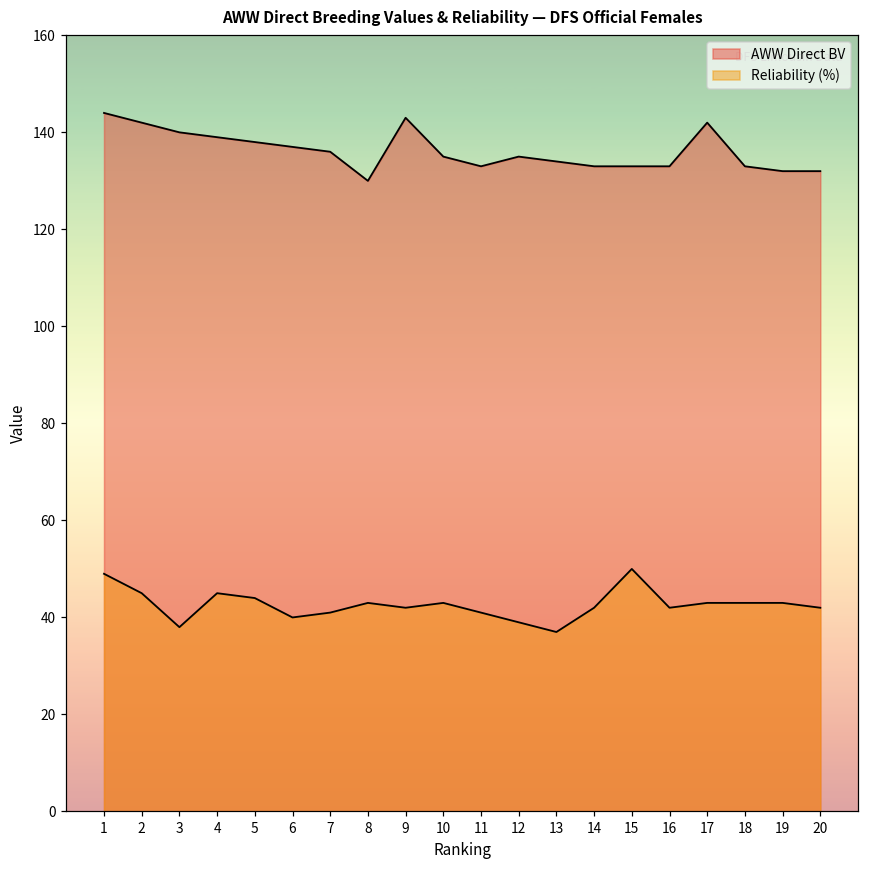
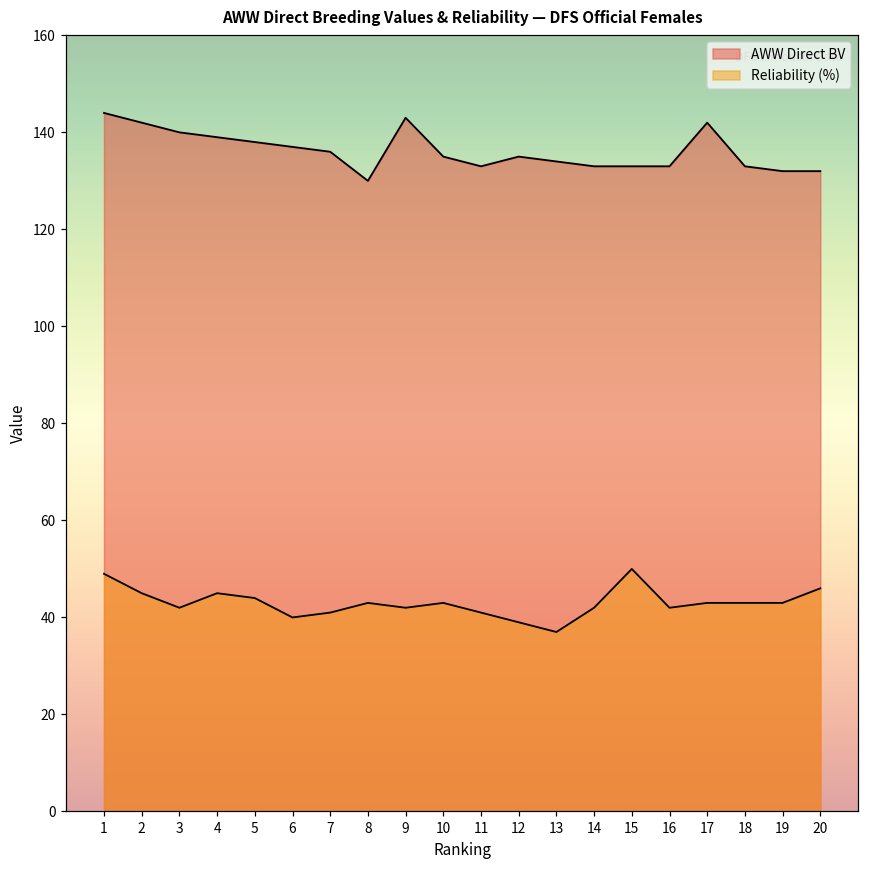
  {
    "AWW Direct BV": {
      "1": 144,
      "2": 142,
      "3": 140,
      "4": 139,
      "5": 138,
      "6": 137,
      "7": 136,
      "8": 130,
      "9": 143,
      "10": 135,
      "11": 133,
      "12": 135,
      "13": 134,
      "14": 133,
      "15": 133,
      "16": 133,
      "17": 142,
      "18": 133,
      "19": 132,
      "20": 132
    },
    "Reliability (%)": {
      "1": 49,
      "2": 45,
-     "3": 38,
+     "3": 42,
      "4": 45,
      "5": 44,
      "6": 40,
      "7": 41,
      "8": 43,
      "9": 42,
      "10": 43,
      "11": 41,
      "12": 39,
      "13": 37,
      "14": 42,
      "15": 50,
      "16": 42,
      "17": 43,
      "18": 43,
      "19": 43,
-     "20": 42
+     "20": 46
    }
  }
